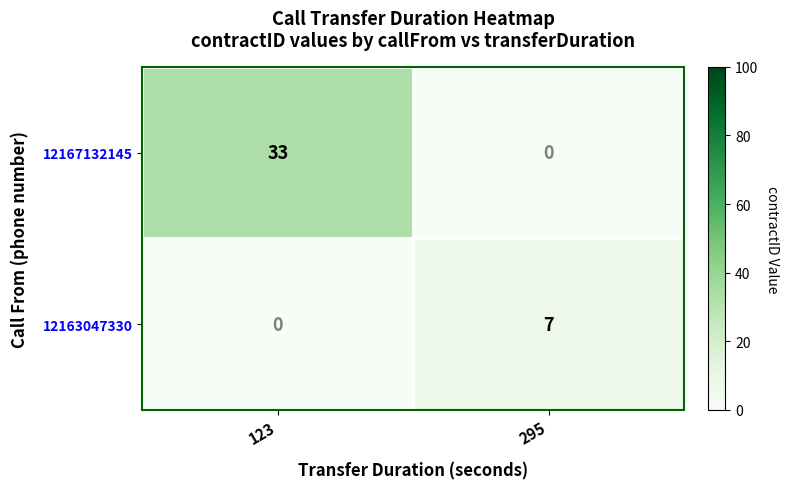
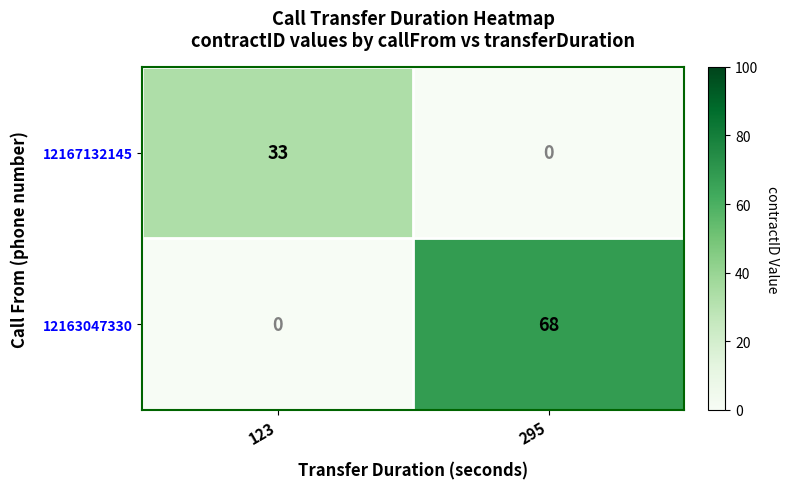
  {
    "12167132145": {
      "123": 33,
      "295": 0
    },
    "12163047330": {
      "123": 0,
-     "295": 7
+     "295": 68
    }
  }
